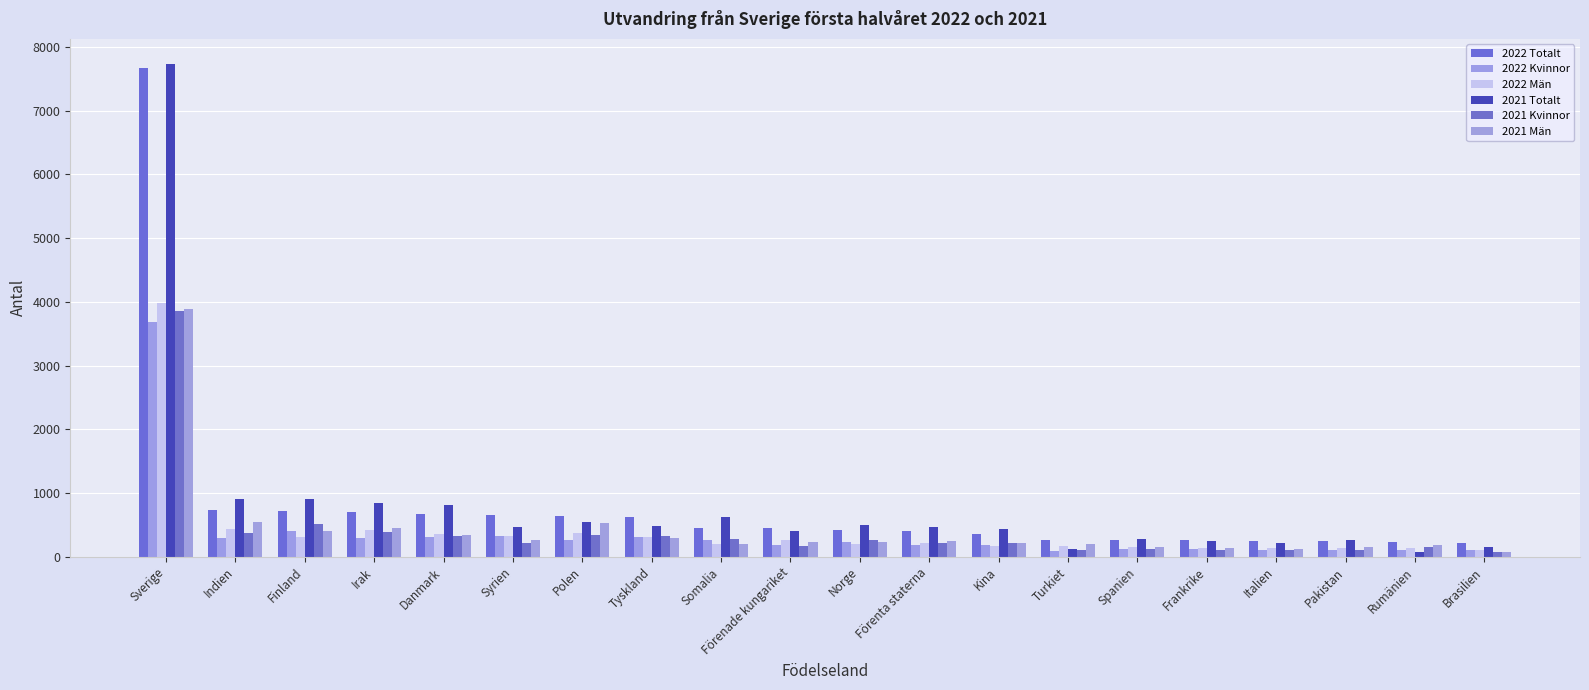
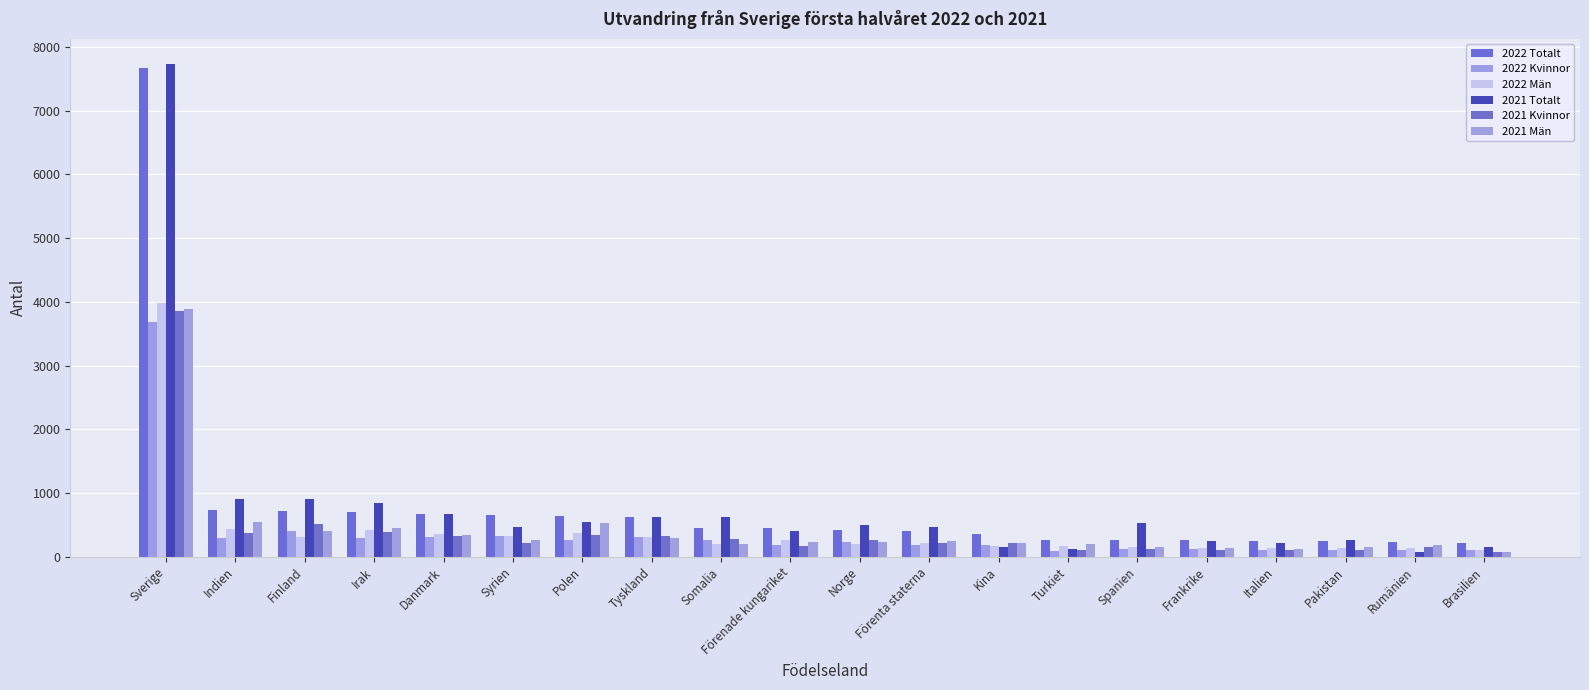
  {
    "2021 Totalt": {
      "Sverige": 7700,
      "Indien": 900,
      "Finland": 900,
      "Irak": 800,
-     "Danmark": 800,
+     "Danmark": 700,
      "Syrien": 500,
      "Polen": 500,
-     "Tyskland": 500,
+     "Tyskland": 600,
      "Somalia": 600,
      "Förenade kungariket": 400,
      "Norge": 500,
      "Förenta staterna": 500,
-     "Kina": 400,
+     "Kina": 200,
      "Turkiet": 100,
-     "Spanien": 300,
+     "Spanien": 500,
      "Frankrike": 200,
      "Italien": 200,
      "Pakistan": 300,
      "Rumänien": 100,
      "Brasilien": 200
    }
  }
